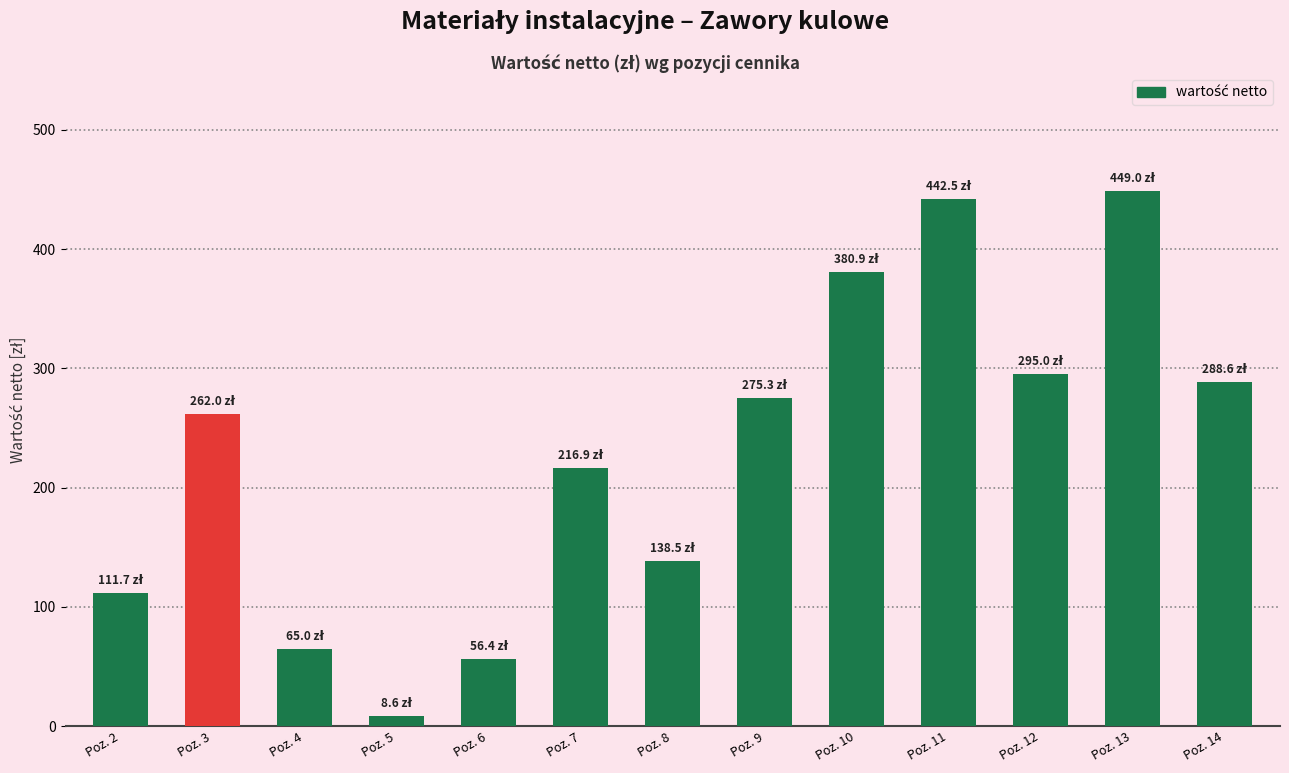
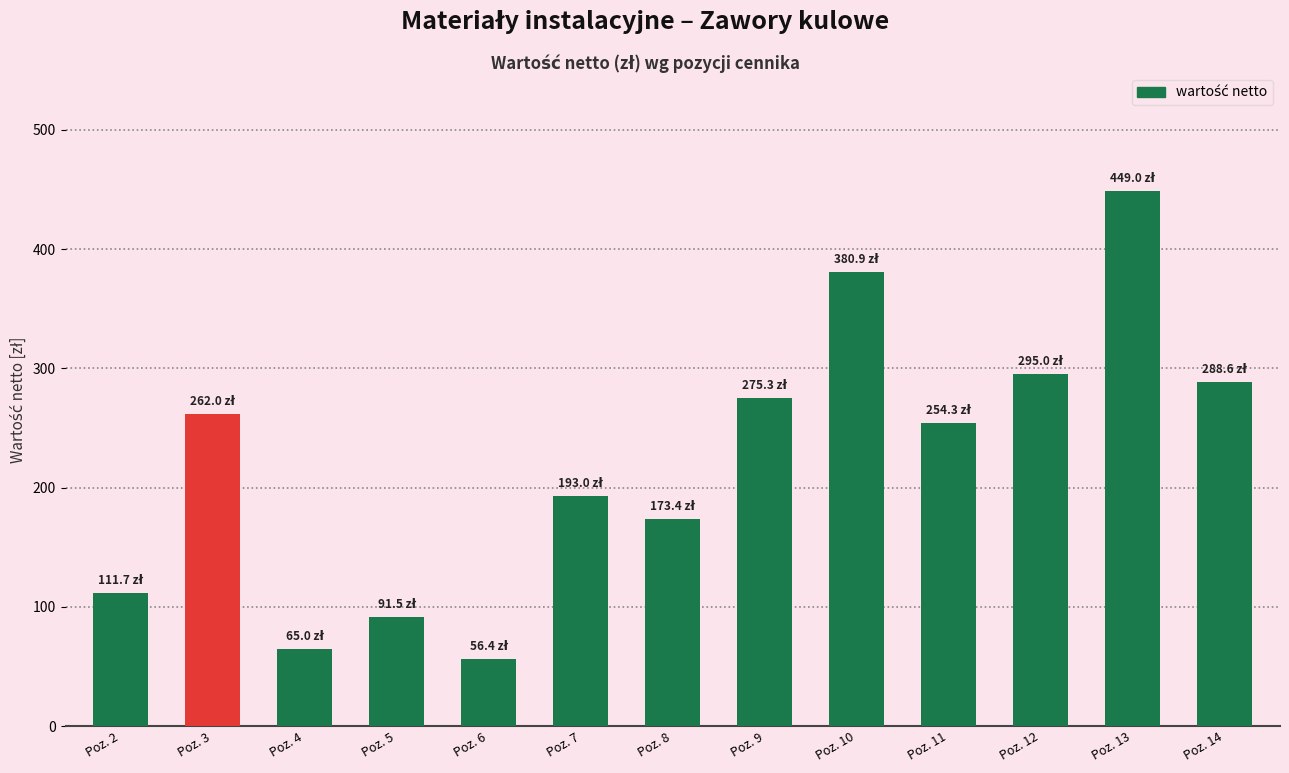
  {
    "Poz. 2": 111.7,
    "Poz. 3": 262.0,
    "Poz. 4": 65.0,
-   "Poz. 5": 8.6,
+   "Poz. 5": 91.5,
    "Poz. 6": 56.4,
-   "Poz. 7": 216.9,
-   "Poz. 8": 138.5,
+   "Poz. 7": 193.0,
+   "Poz. 8": 173.4,
    "Poz. 9": 275.3,
    "Poz. 10": 380.9,
-   "Poz. 11": 442.5,
+   "Poz. 11": 254.3,
    "Poz. 12": 295.0,
    "Poz. 13": 449.0,
    "Poz. 14": 288.6
  }
